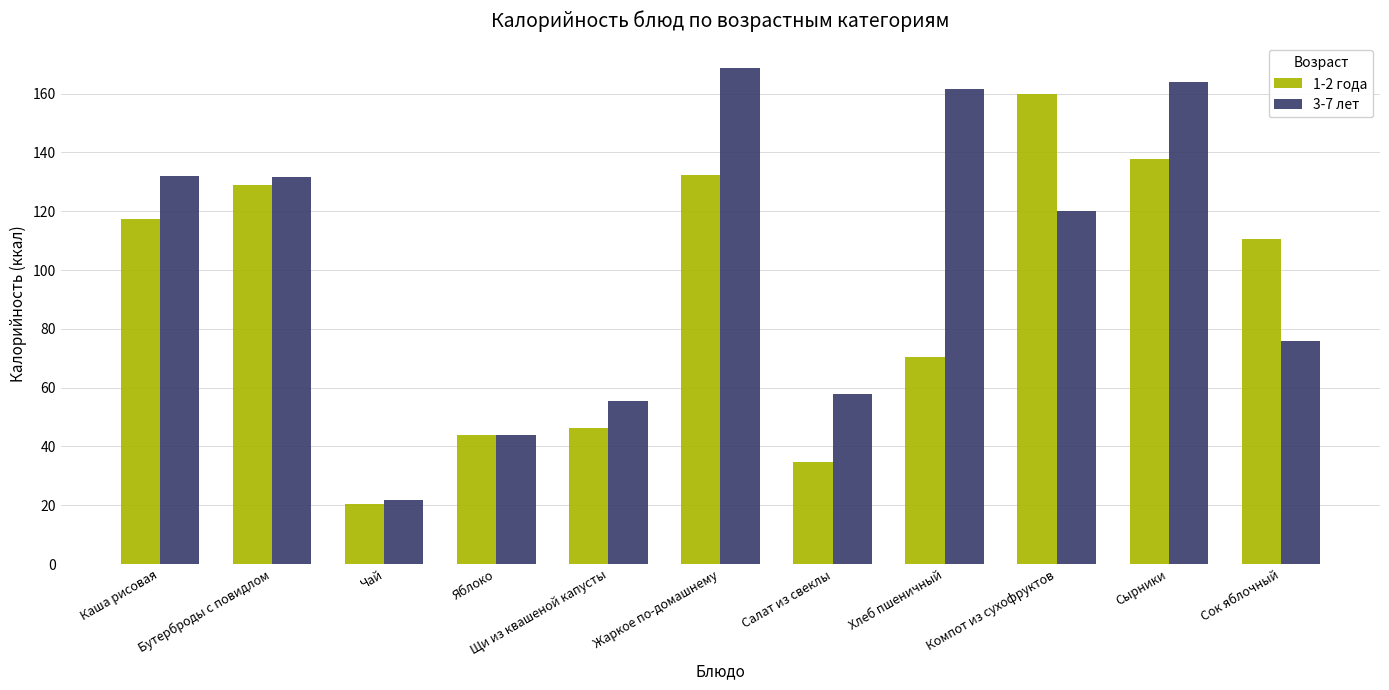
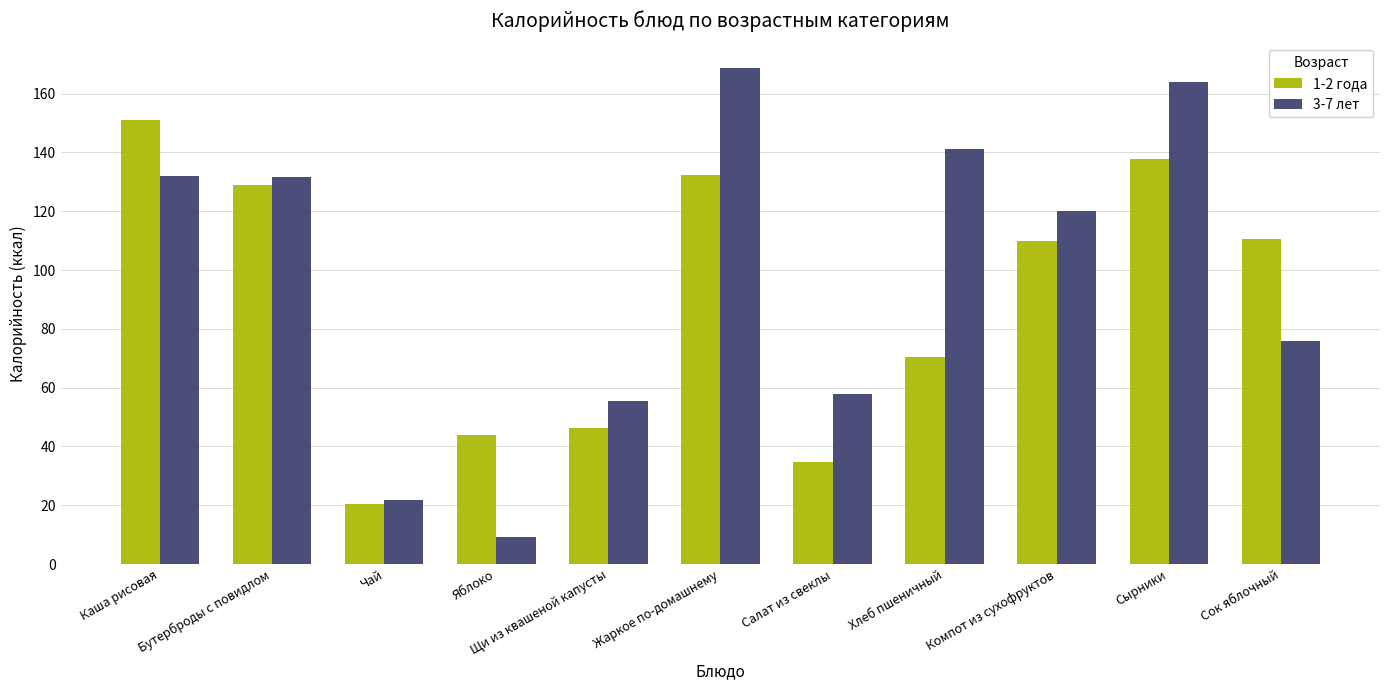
  {
    "1-2 года": {
-     "Каша рисовая": 117,
+     "Каша рисовая": 151,
      "Бутерброды с повидлом": 129,
      "Чай": 20,
      "Яблоко": 44,
      "Щи из квашеной капусты": 46,
      "Жаркое по-домашнему": 132,
      "Салат из свеклы": 35,
      "Хлеб пшеничный": 71,
-     "Компот из сухофруктов": 160,
+     "Компот из сухофруктов": 110,
      "Сырники": 138,
      "Сок яблочный": 111
    },
    "3-7 лет": {
      "Каша рисовая": 132,
      "Бутерброды с повидлом": 132,
      "Чай": 22,
-     "Яблоко": 44,
+     "Яблоко": 9,
      "Щи из квашеной капусты": 56,
      "Жаркое по-домашнему": 169,
      "Салат из свеклы": 58,
-     "Хлеб пшеничный": 162,
+     "Хлеб пшеничный": 141,
      "Компот из сухофруктов": 120,
      "Сырники": 164,
      "Сок яблочный": 76
    }
  }
